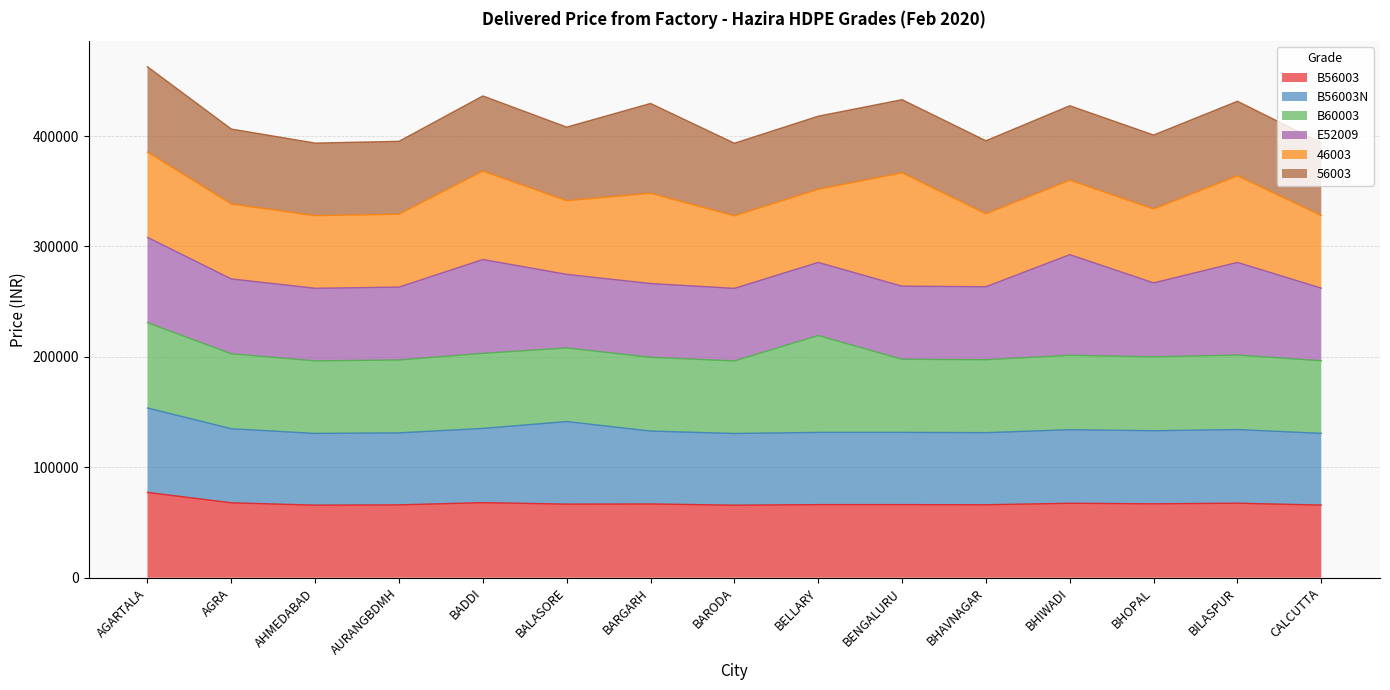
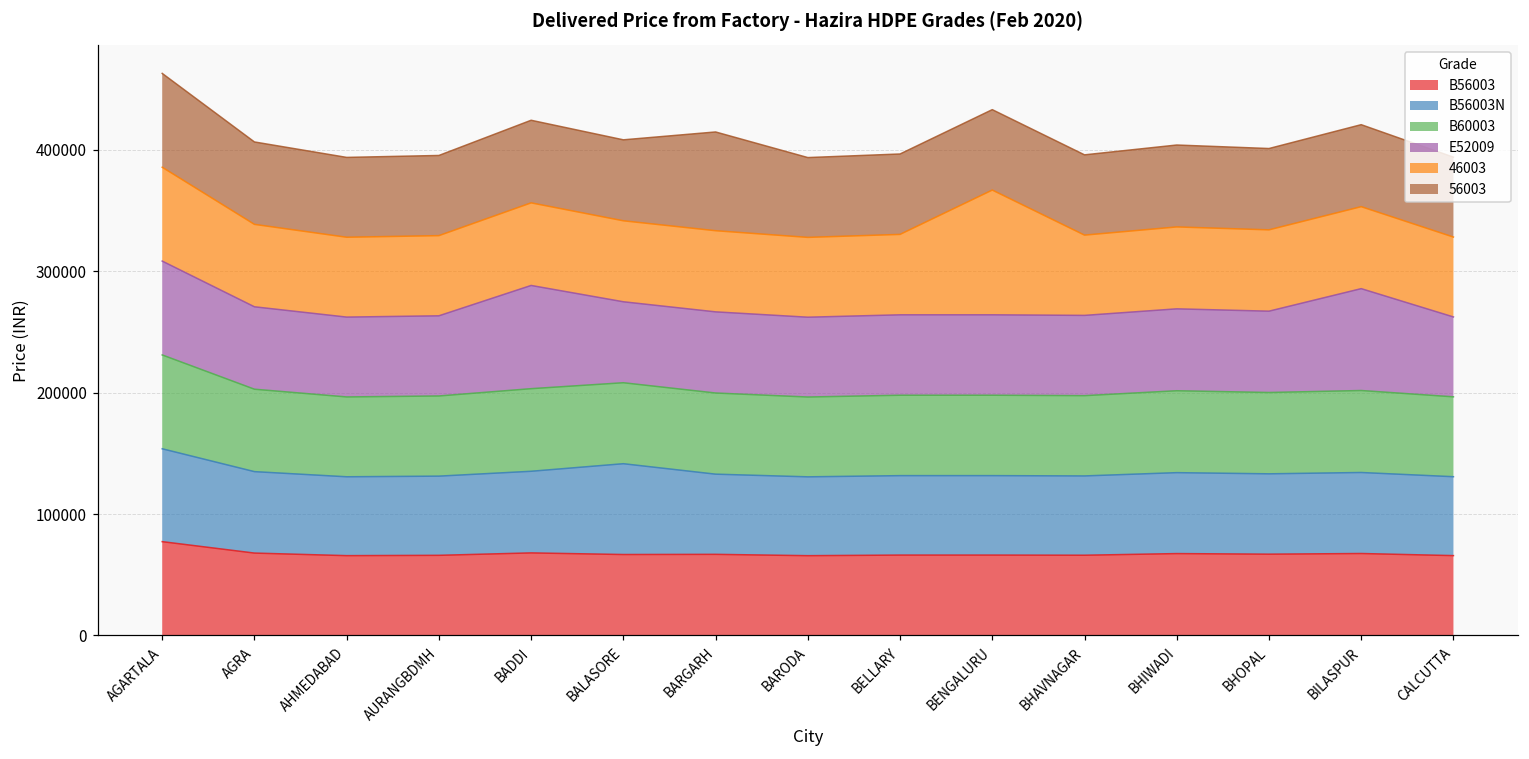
  {
    "B56003": {
      "AGARTALA": 77000,
      "AGRA": 68000,
      "AHMEDABAD": 66000,
      "AURANGBDMH": 66000,
      "BADDI": 68000,
      "BALASORE": 67000,
      "BARGARH": 67000,
      "BARODA": 66000,
      "BELLARY": 66000,
      "BENGALURU": 66000,
      "BHAVNAGAR": 66000,
      "BHIWADI": 67000,
      "BHOPAL": 67000,
      "BILASPUR": 68000,
      "CALCUTTA": 66000
    },
    "B56003N": {
      "AGARTALA": 76000,
      "AGRA": 67000,
      "AHMEDABAD": 65000,
      "AURANGBDMH": 65000,
      "BADDI": 67000,
      "BALASORE": 75000,
      "BARGARH": 66000,
      "BARODA": 65000,
      "BELLARY": 65000,
      "BENGALURU": 65000,
      "BHAVNAGAR": 65000,
      "BHIWADI": 67000,
      "BHOPAL": 66000,
      "BILASPUR": 67000,
      "CALCUTTA": 65000
    },
    "B60003": {
      "AGARTALA": 77000,
      "AGRA": 68000,
      "AHMEDABAD": 66000,
      "AURANGBDMH": 66000,
      "BADDI": 68000,
      "BALASORE": 67000,
      "BARGARH": 67000,
      "BARODA": 66000,
-     "BELLARY": 88000,
+     "BELLARY": 66000,
      "BENGALURU": 66000,
      "BHAVNAGAR": 66000,
      "BHIWADI": 67000,
      "BHOPAL": 67000,
      "BILASPUR": 68000,
      "CALCUTTA": 66000
    },
    "E52009": {
      "AGARTALA": 77000,
      "AGRA": 68000,
      "AHMEDABAD": 66000,
      "AURANGBDMH": 66000,
      "BADDI": 85000,
      "BALASORE": 67000,
      "BARGARH": 67000,
      "BARODA": 66000,
      "BELLARY": 66000,
      "BENGALURU": 66000,
      "BHAVNAGAR": 66000,
-     "BHIWADI": 91000,
+     "BHIWADI": 67000,
      "BHOPAL": 67000,
      "BILASPUR": 84000,
      "CALCUTTA": 66000
    },
    "46003": {
      "AGARTALA": 77000,
      "AGRA": 68000,
      "AHMEDABAD": 66000,
      "AURANGBDMH": 66000,
-     "BADDI": 80000,
+     "BADDI": 68000,
      "BALASORE": 67000,
-     "BARGARH": 82000,
+     "BARGARH": 67000,
      "BARODA": 66000,
      "BELLARY": 66000,
      "BENGALURU": 103000,
      "BHAVNAGAR": 66000,
      "BHIWADI": 67000,
      "BHOPAL": 67000,
-     "BILASPUR": 78000,
+     "BILASPUR": 68000,
      "CALCUTTA": 66000
    },
    "56003": {
      "AGARTALA": 77000,
      "AGRA": 68000,
      "AHMEDABAD": 66000,
      "AURANGBDMH": 66000,
      "BADDI": 68000,
      "BALASORE": 67000,
      "BARGARH": 81000,
      "BARODA": 66000,
      "BELLARY": 66000,
      "BENGALURU": 66000,
      "BHAVNAGAR": 66000,
      "BHIWADI": 67000,
      "BHOPAL": 67000,
      "BILASPUR": 68000
    }
  }
